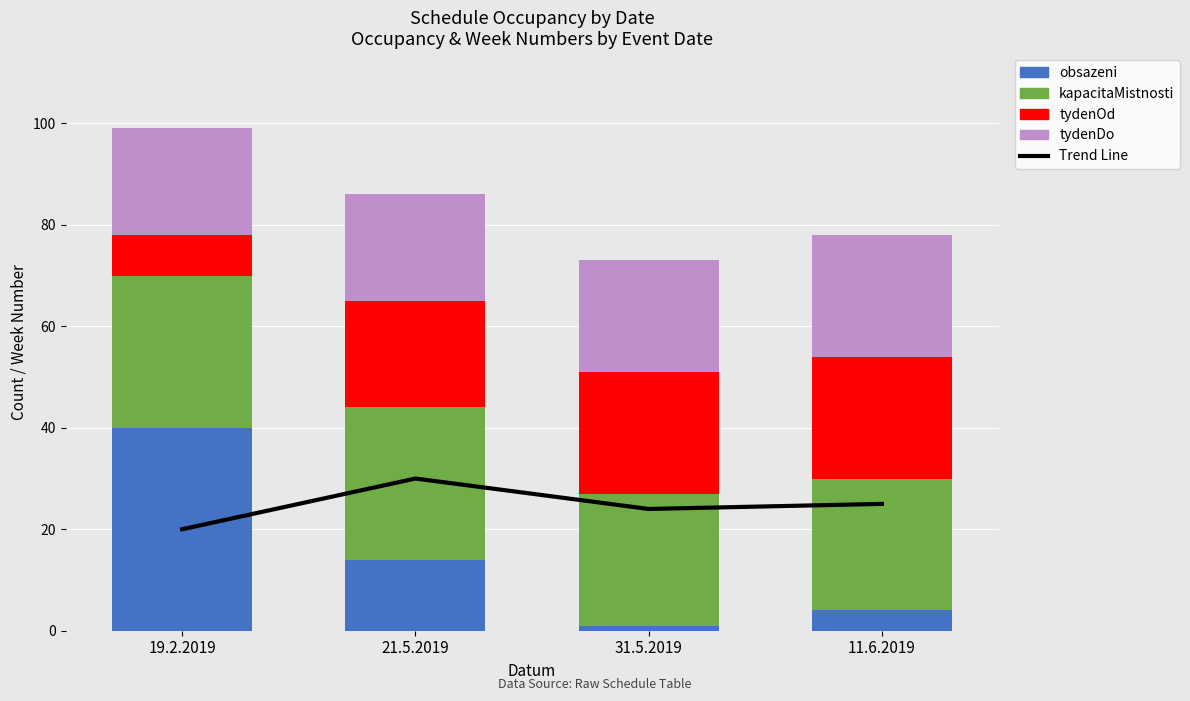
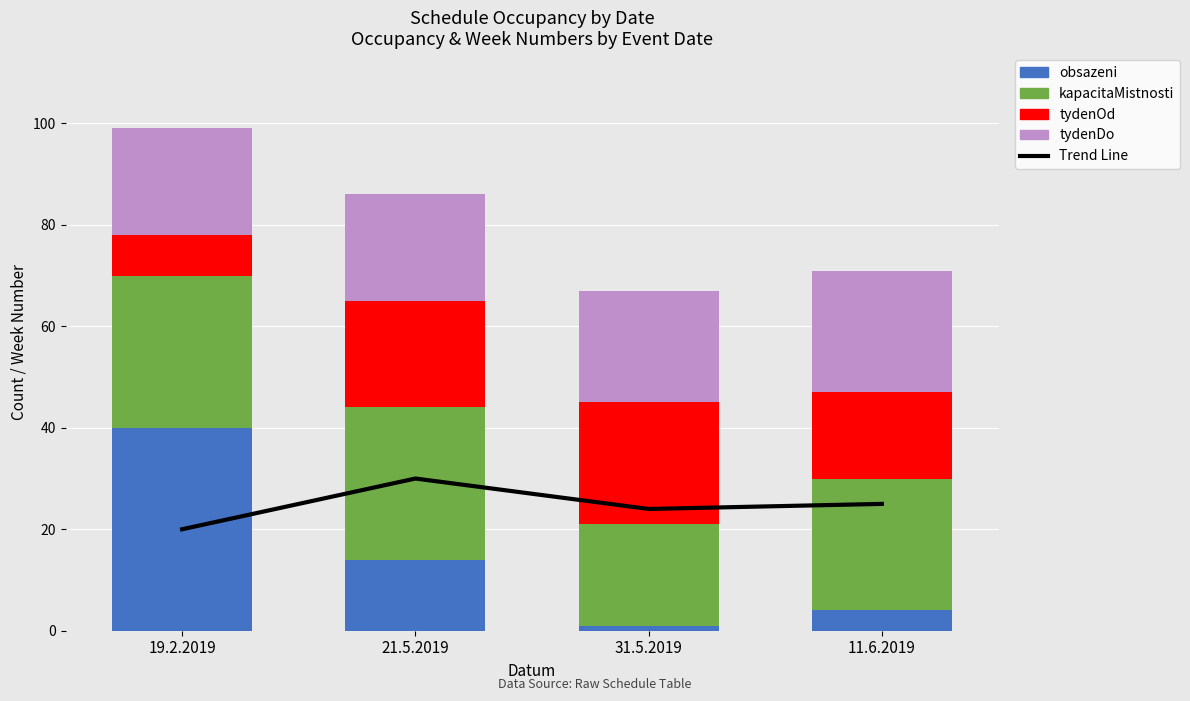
  {
    "Trend Line": {
      "19.2.2019": 20,
      "21.5.2019": 30,
      "31.5.2019": 24,
      "11.6.2019": 25
    },
    "obsazeni": {
      "19.2.2019": 40,
      "21.5.2019": 14,
      "31.5.2019": 1,
      "11.6.2019": 4
    },
    "kapacitaMistnosti": {
      "19.2.2019": 30,
      "21.5.2019": 30,
-     "31.5.2019": 26,
+     "31.5.2019": 20,
      "11.6.2019": 26
    },
    "tydenOd": {
      "19.2.2019": 8,
      "21.5.2019": 21,
      "31.5.2019": 24,
-     "11.6.2019": 24
+     "11.6.2019": 17
    },
    "tydenDo": {
      "19.2.2019": 21,
      "21.5.2019": 21,
      "31.5.2019": 22,
      "11.6.2019": 24
    }
  }
